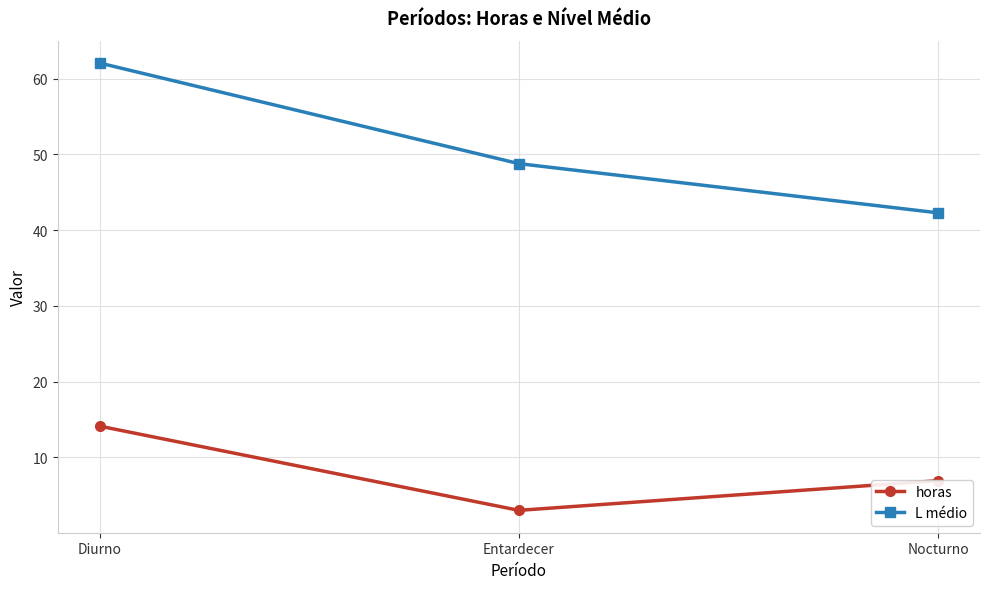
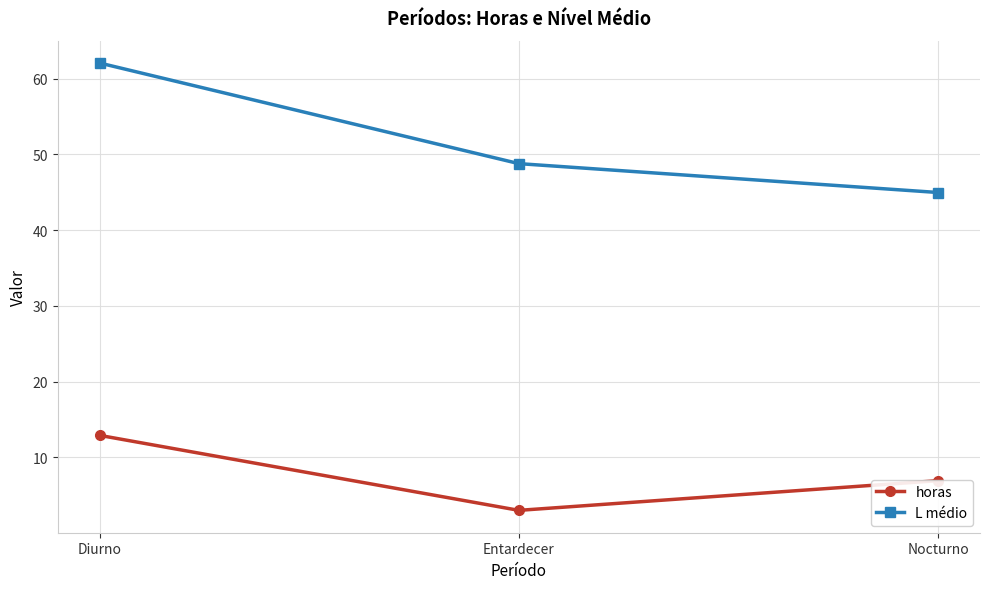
  {
    "horas": {
-     "Diurno": 14,
+     "Diurno": 13,
      "Entardecer": 3
    },
    "L médio": {
      "Diurno": 62,
      "Entardecer": 49,
-     "Nocturno": 42
+     "Nocturno": 45
    }
  }
